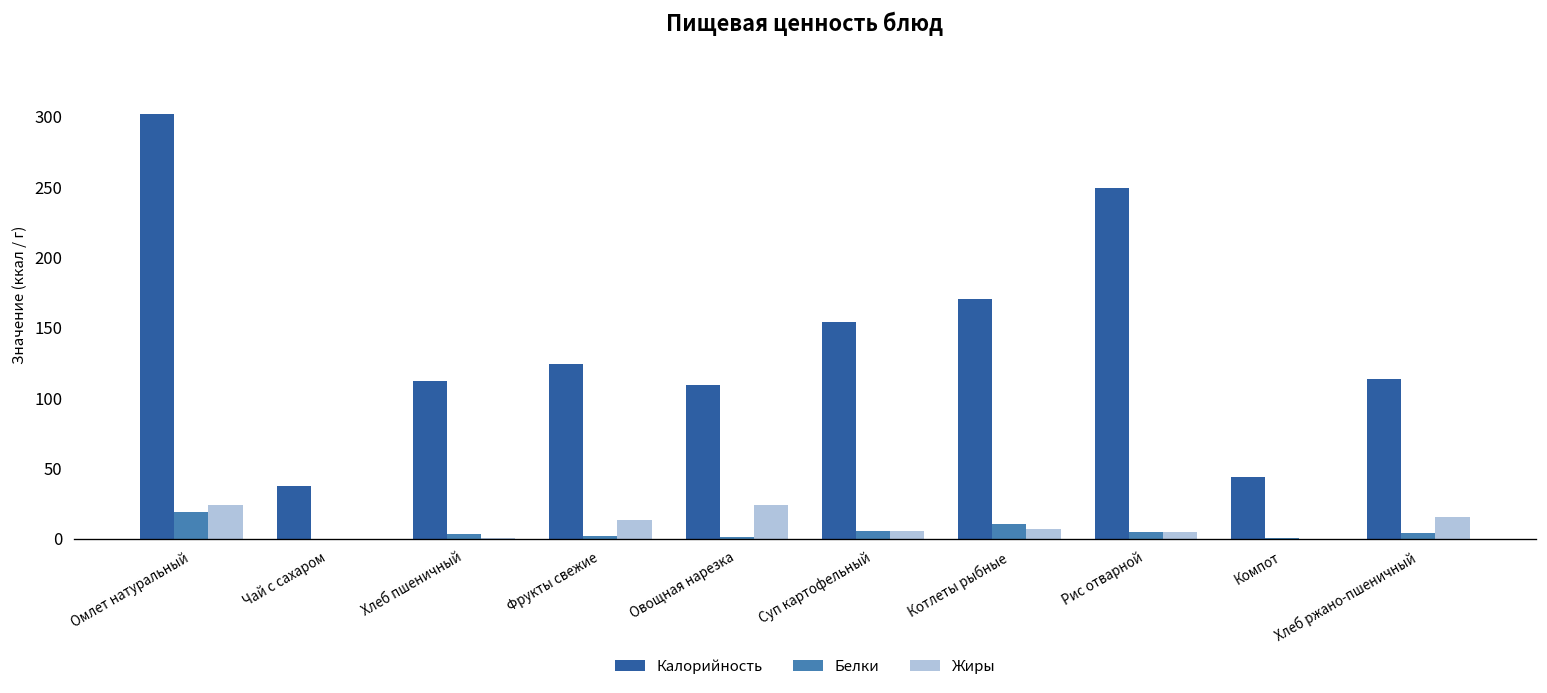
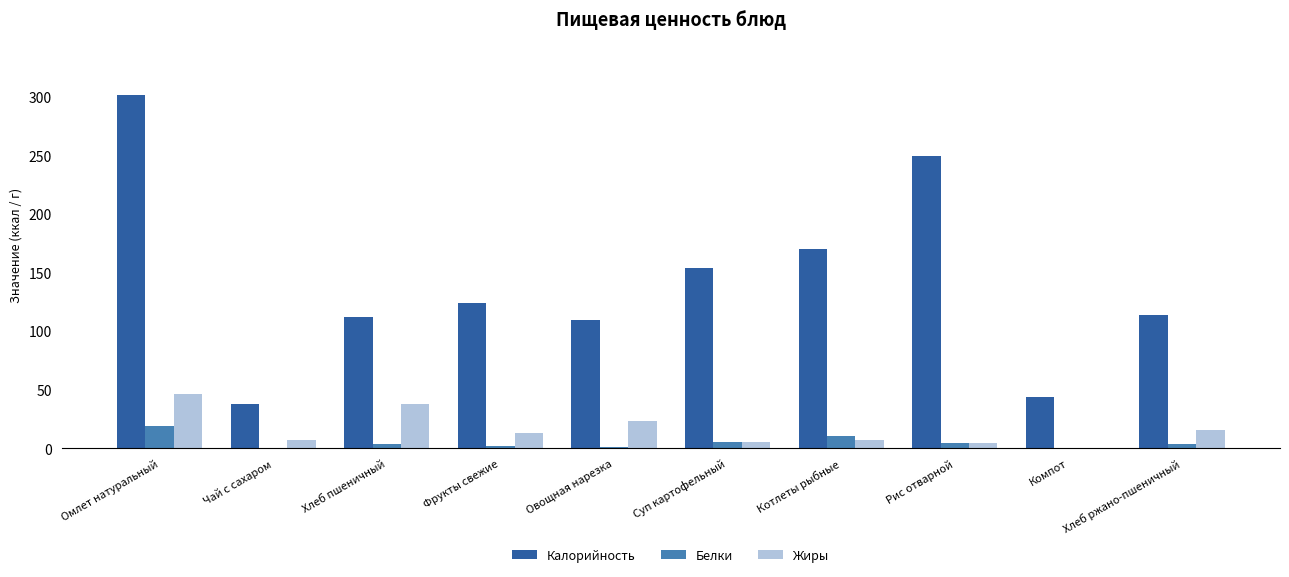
  {
    "Жиры": {
-     "Омлет натуральный": 24,
-     "Чай с сахаром": 0,
-     "Хлеб пшеничный": 0,
+     "Омлет натуральный": 46,
+     "Чай с сахаром": 8,
+     "Хлеб пшеничный": 38,
      "Фрукты свежие": 13,
      "Овощная нарезка": 24,
      "Суп картофельный": 6,
      "Котлеты рыбные": 7,
      "Рис отварной": 5,
      "Хлеб ржано-пшеничный": 16
    }
  }
